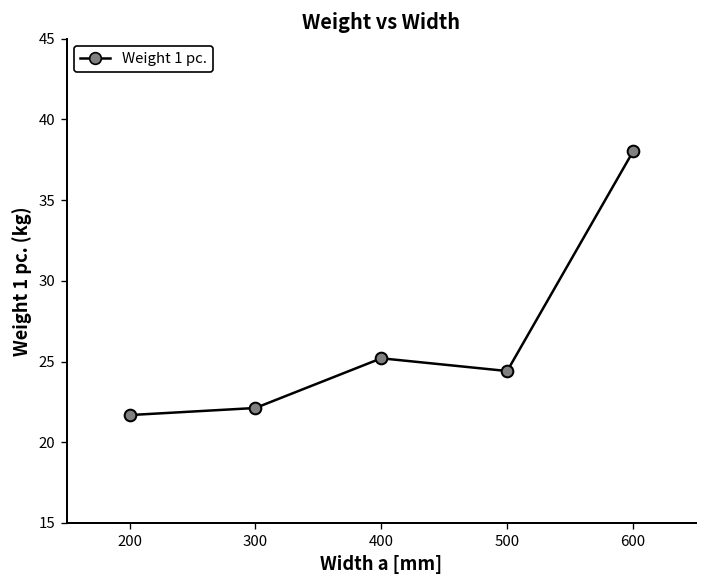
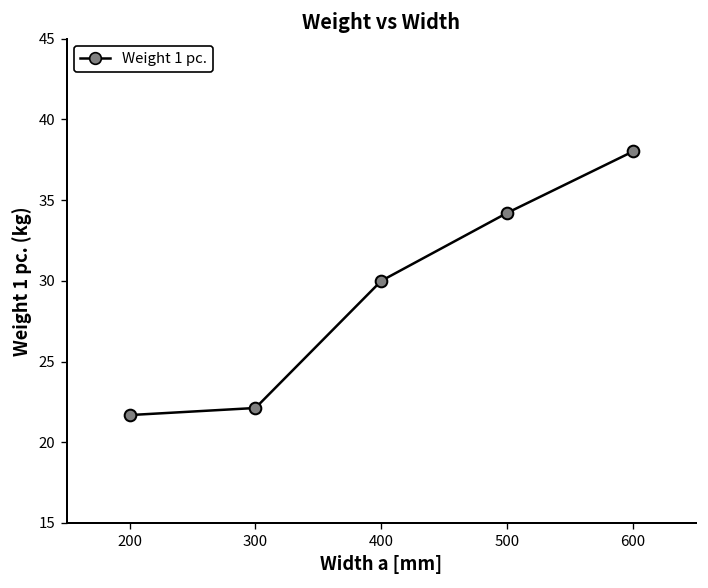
  {
    "200": 21.7,
    "300": 22.1,
-   "400": 25.2,
-   "500": 24.4,
+   "400": 30.0,
+   "500": 34.2,
    "600": 38.0
  }
